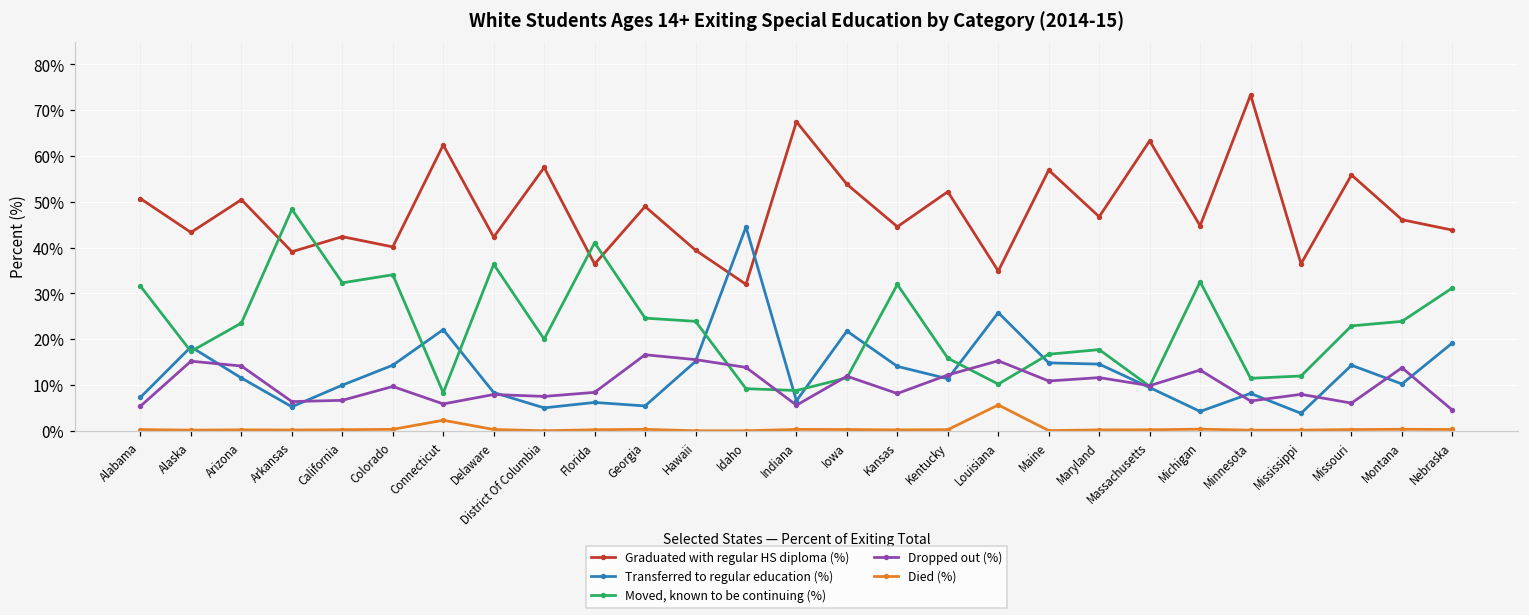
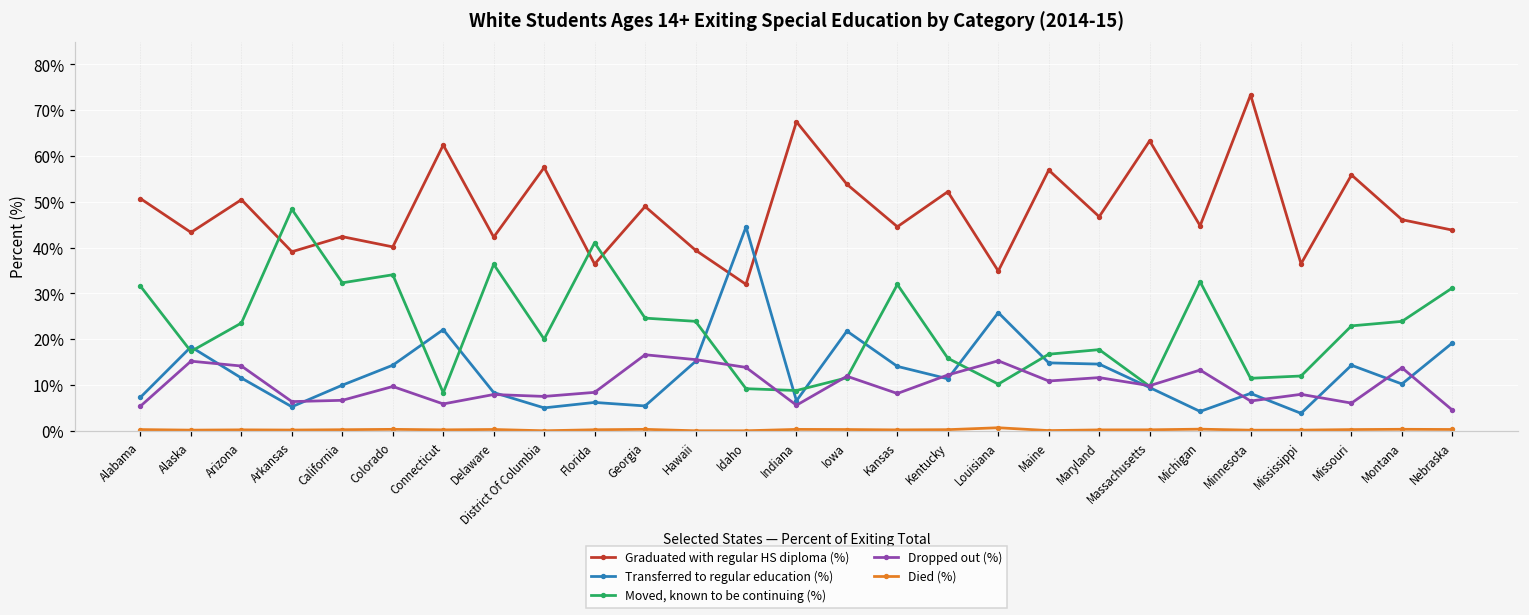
  {
    "Graduated with regular HS diploma (%)": {
      "Alabama": "51%",
      "Alaska": "43%",
      "Arizona": "50%",
      "Arkansas": "39%",
      "California": "42%",
      "Colorado": "40%",
      "Connecticut": "62%",
      "Delaware": "42%",
      "District Of Columbia": "58%",
      "Florida": "36%",
      "Georgia": "49%",
      "Hawaii": "39%",
      "Idaho": "32%",
      "Indiana": "67%",
      "Iowa": "54%",
      "Kansas": "45%",
      "Kentucky": "52%",
      "Louisiana": "35%",
      "Maine": "57%",
      "Maryland": "47%",
      "Massachusetts": "63%",
      "Michigan": "45%",
      "Minnesota": "73%",
      "Mississippi": "36%",
      "Missouri": "56%",
      "Montana": "46%",
      "Nebraska": "44%"
    },
    "Transferred to regular education (%)": {
      "Alabama": "7%",
      "Alaska": "18%",
      "Arizona": "12%",
      "Arkansas": "5%",
      "California": "10%",
      "Colorado": "14%",
      "Connecticut": "22%",
      "District Of Columbia": "5%",
      "Florida": "6%",
      "Georgia": "5%",
      "Idaho": "45%",
      "Indiana": "7%",
      "Iowa": "22%",
      "Kansas": "14%",
      "Kentucky": "11%",
      "Louisiana": "26%",
      "Maine": "15%",
      "Maryland": "15%",
      "Michigan": "4%",
      "Minnesota": "8%",
      "Mississippi": "4%",
      "Missouri": "14%",
      "Montana": "10%",
      "Nebraska": "19%"
    },
    "Moved, known to be continuing (%)": {
      "Alabama": "32%",
      "Alaska": "17%",
      "Arizona": "24%",
      "Arkansas": "48%",
      "California": "32%",
      "Colorado": "34%",
      "Connecticut": "8%",
      "Delaware": "36%",
      "District Of Columbia": "20%",
      "Florida": "41%",
      "Georgia": "25%",
      "Hawaii": "24%",
      "Idaho": "9%",
      "Indiana": "9%",
      "Kansas": "32%",
      "Kentucky": "16%",
      "Louisiana": "10%",
      "Maine": "17%",
      "Maryland": "18%",
      "Michigan": "33%",
      "Minnesota": "11%",
      "Mississippi": "12%",
      "Missouri": "23%",
      "Montana": "24%",
      "Nebraska": "31%"
    },
    "Dropped out (%)": {
      "Alabama": "5%",
      "Alaska": "15%",
      "Arizona": "14%",
      "Arkansas": "6%",
      "California": "7%",
      "Colorado": "10%",
      "Connecticut": "6%",
      "District Of Columbia": "8%",
      "Florida": "8%",
      "Georgia": "17%",
      "Idaho": "14%",
      "Indiana": "6%",
      "Kansas": "8%",
      "Kentucky": "12%",
      "Louisiana": "15%",
      "Maine": "11%",
      "Maryland": "12%",
      "Michigan": "13%",
      "Minnesota": "7%",
      "Mississippi": "8%",
      "Missouri": "6%",
      "Montana": "14%",
      "Nebraska": "5%"
    },
    "Died (%)": {
      "Alabama": "0%",
      "Alaska": "0%",
      "Arizona": "0%",
      "Arkansas": "0%",
      "California": "0%",
      "Colorado": "0%",
-     "Connecticut": "2%",
+     "Connecticut": "0%",
      "Delaware": "0%",
      "District Of Columbia": "0%",
      "Florida": "0%",
      "Georgia": "0%",
      "Hawaii": "0%",
      "Idaho": "0%",
      "Indiana": "0%",
      "Iowa": "0%",
      "Kansas": "0%",
      "Kentucky": "0%",
-     "Louisiana": "6%",
+     "Louisiana": "1%",
      "Maine": "0%",
      "Maryland": "0%",
      "Massachusetts": "0%",
      "Michigan": "0%",
      "Minnesota": "0%",
      "Mississippi": "0%",
      "Missouri": "0%",
      "Montana": "0%",
      "Nebraska": "0%"
    }
  }
